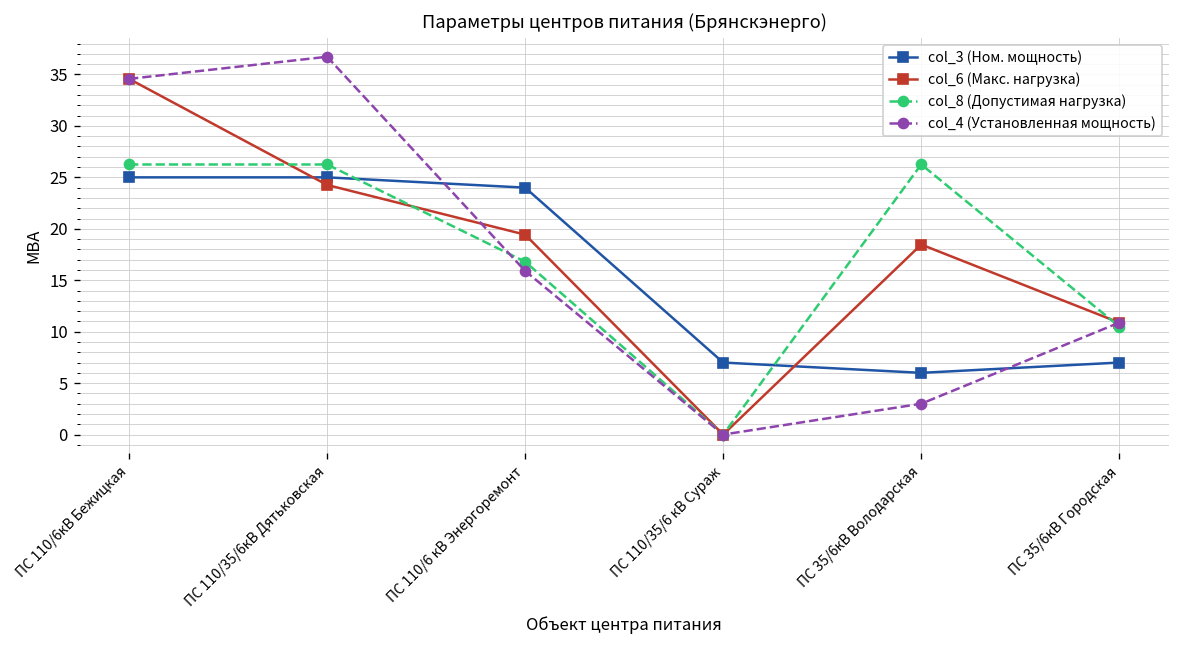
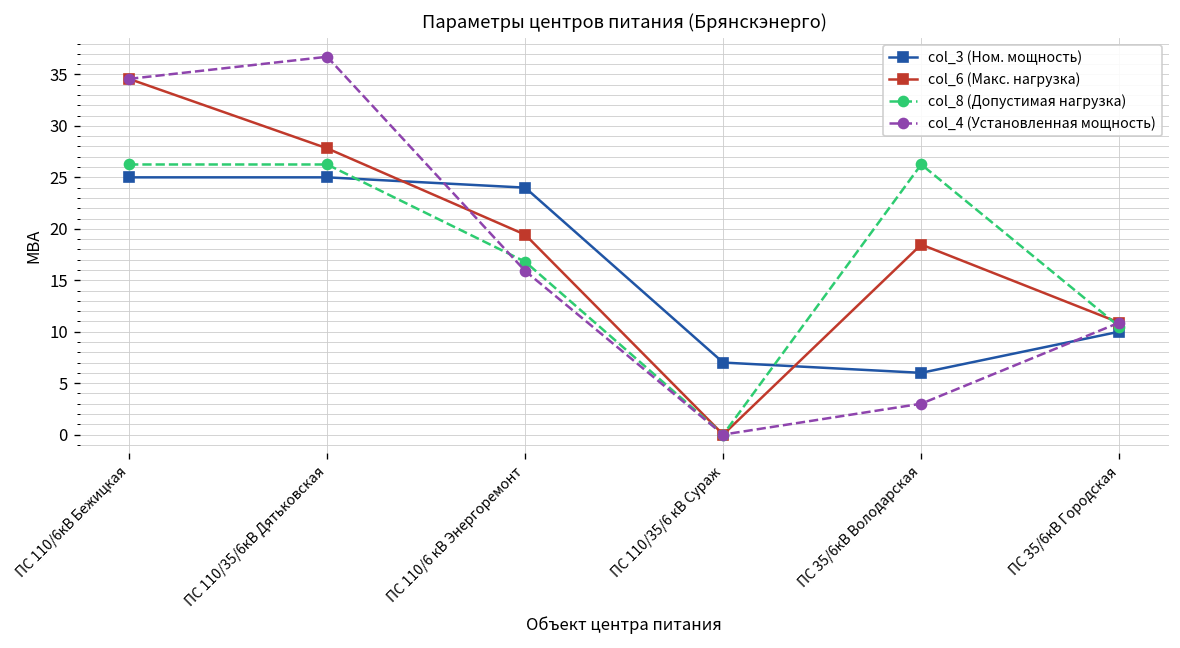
  {
    "col_3 (Ном. мощность)": {
      "ПС 110/6кВ Бежицкая": 25,
      "ПС 110/35/6кВ Дятьковская": 25,
      "ПС 110/6 кВ Энергоремонт": 24,
      "ПС 110/35/6 кВ Сураж": 7,
      "ПС 35/6кВ Володарская": 6,
-     "ПС 35/6кВ Городская": 7
+     "ПС 35/6кВ Городская": 10
    },
    "col_6 (Макс. нагрузка)": {
-     "ПС 110/35/6кВ Дятьковская": 24,
+     "ПС 110/35/6кВ Дятьковская": 28,
      "ПС 110/6 кВ Энергоремонт": 19,
      "ПС 35/6кВ Володарская": 18
    },
    "col_8 (Допустимая нагрузка)": {
      "ПС 110/6кВ Бежицкая": 26,
      "ПС 110/35/6кВ Дятьковская": 26,
      "ПС 110/6 кВ Энергоремонт": 17,
      "ПС 35/6кВ Володарская": 26,
      "ПС 35/6кВ Городская": 11
    },
    "col_4 (Установленная мощность)": {
      "ПС 110/35/6кВ Дятьковская": 37,
      "ПС 110/6 кВ Энергоремонт": 16,
      "ПС 35/6кВ Володарская": 3
    }
  }
